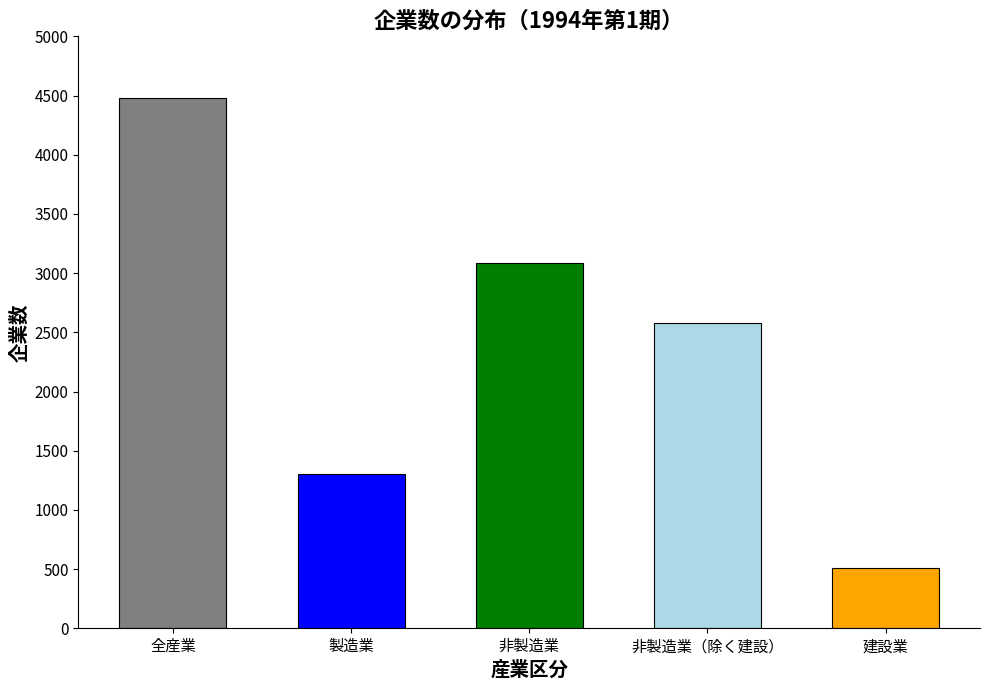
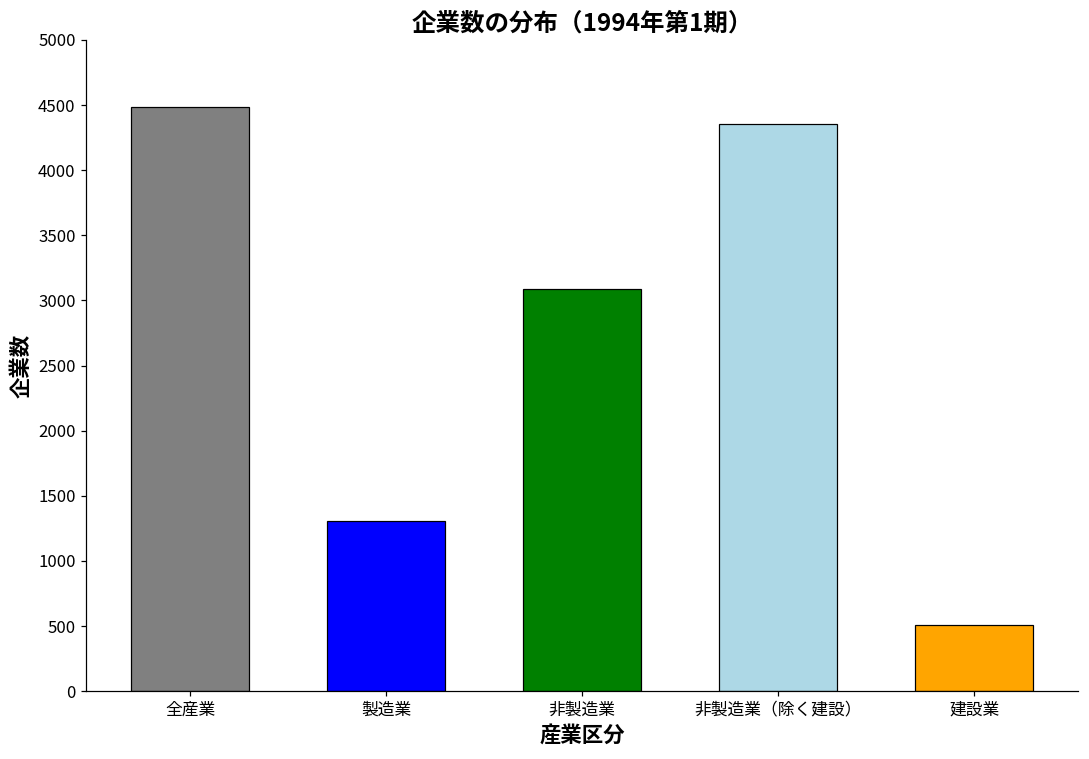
  {
    "全産業": 4480,
    "製造業": 1310,
    "非製造業": 3090,
-   "非製造業（除く建設）": 2580,
+   "非製造業（除く建設）": 4360,
    "建設業": 510
  }
